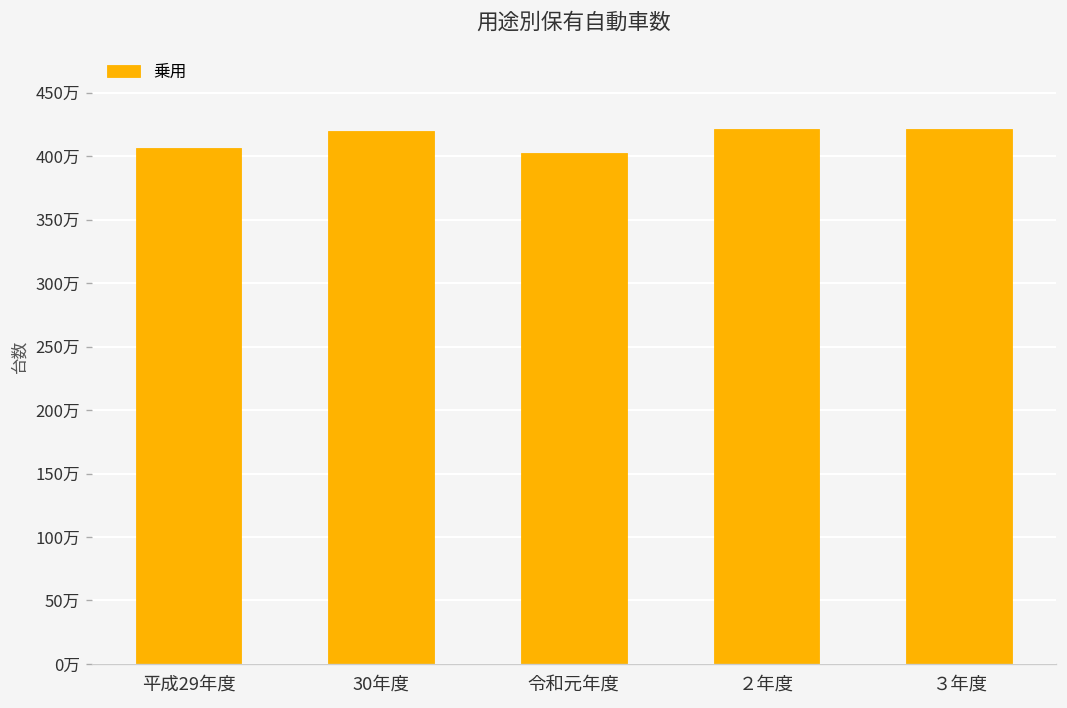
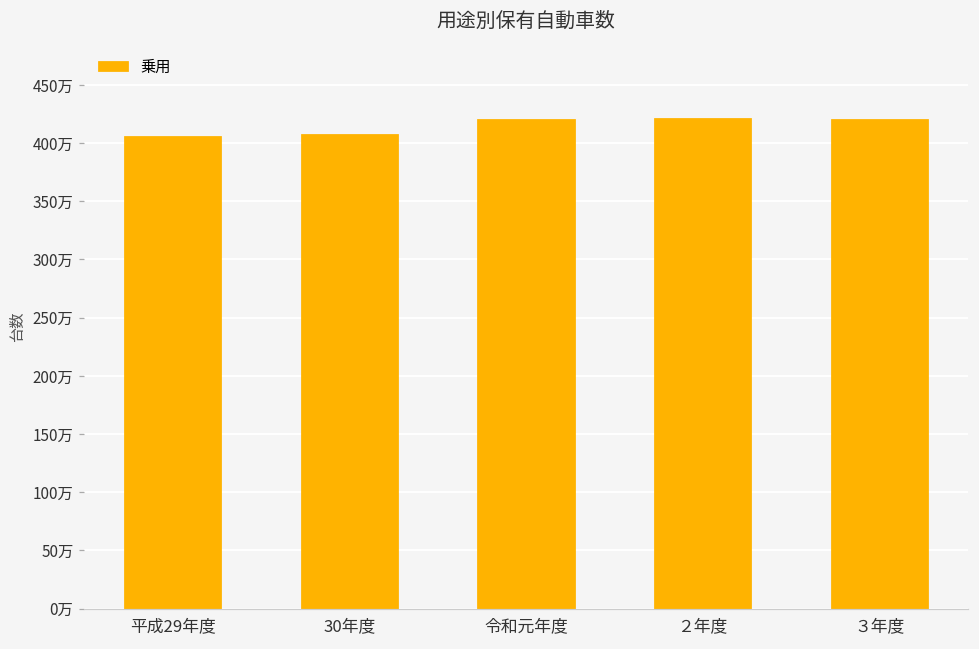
  {
    "平成29年度": "406万",
-   "30年度": "420万",
-   "令和元年度": "402万",
+   "30年度": "408万",
+   "令和元年度": "421万",
    "２年度": "421万",
    "３年度": "421万"
  }
